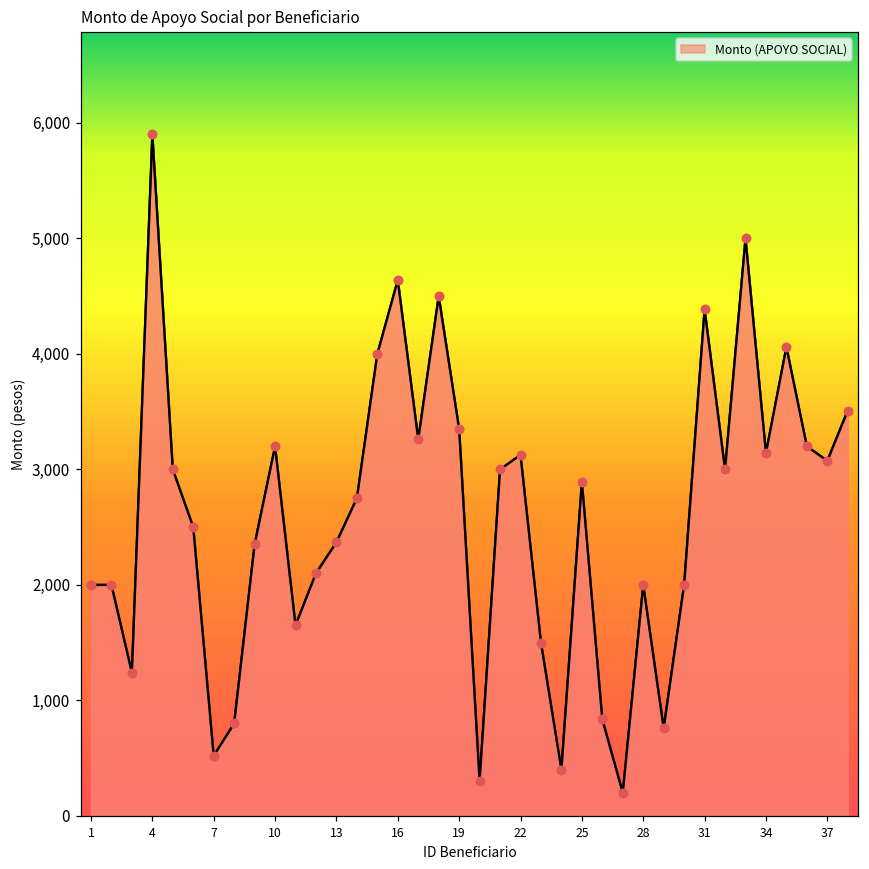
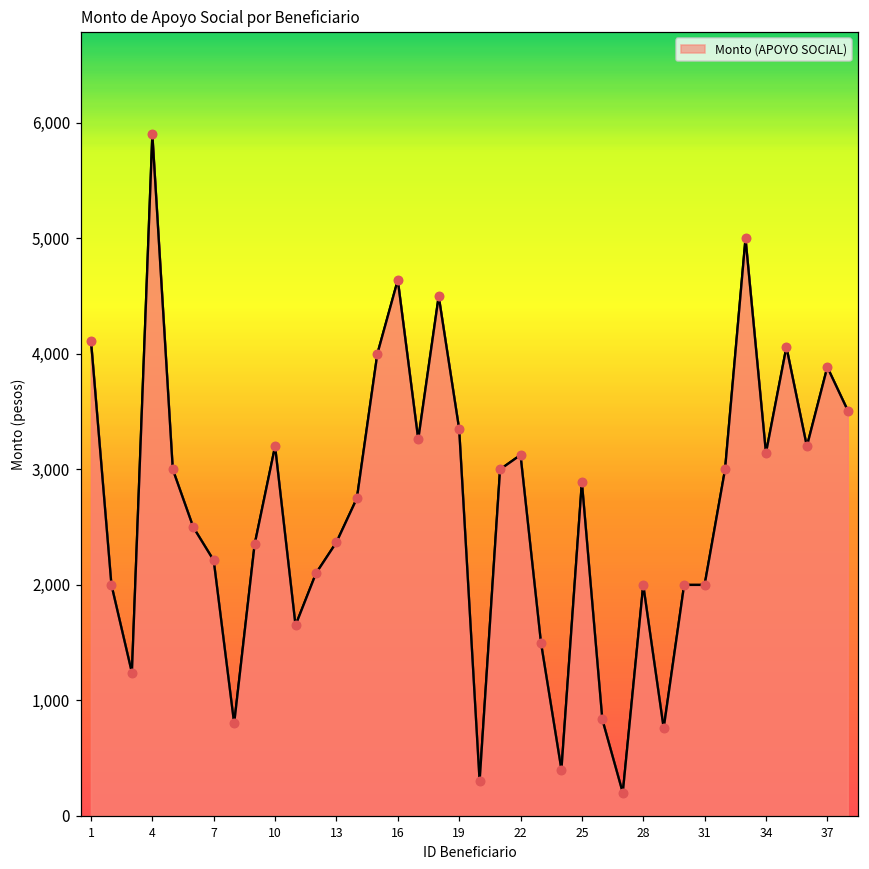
  {
-   "1": "2,000",
+   "1": "4,110",
    "4": "5,900",
-   "7": "520",
+   "7": "2,210",
    "10": "3,200",
    "13": "2,370",
    "16": "4,640",
    "19": "3,350",
    "22": "3,130",
    "25": "2,890",
    "28": "2,000",
-   "31": "4,390",
+   "31": "2,000",
    "34": "3,140",
-   "37": "3,070"
+   "37": "3,890"
  }
